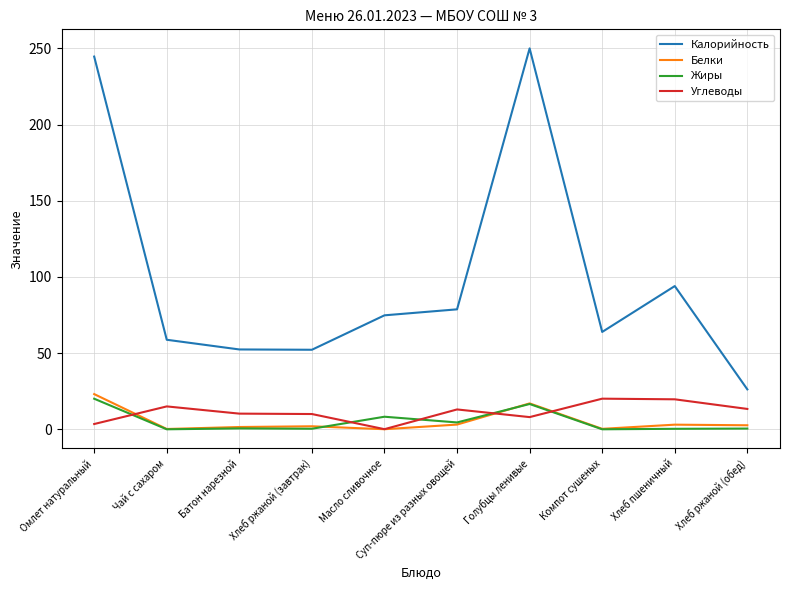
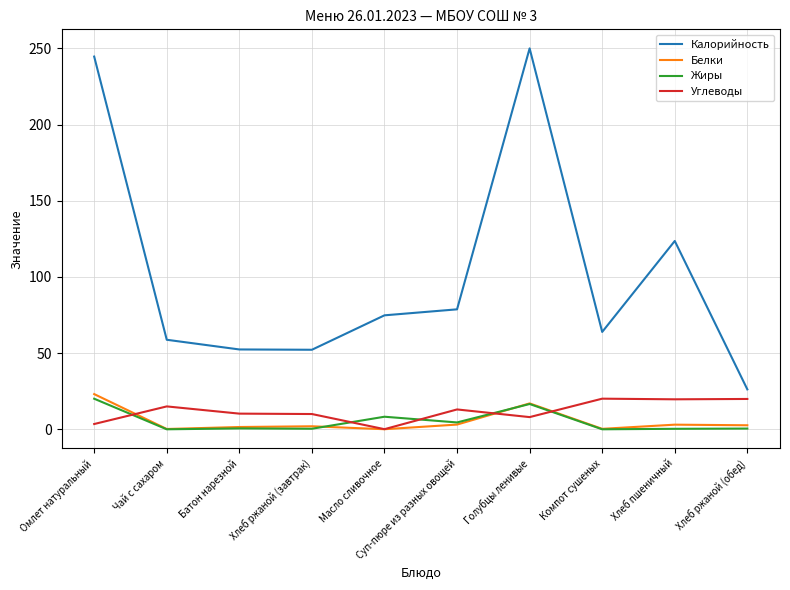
  {
    "Калорийность": {
      "Омлет натуральный": 245,
      "Чай с сахаром": 59,
      "Батон нарезной": 52,
      "Хлеб ржаной (завтрак)": 52,
      "Масло сливочное": 75,
      "Суп-пюре из разных овощей": 79,
      "Голубцы ленивые": 250,
      "Компот сушеных": 64,
-     "Хлеб пшеничный": 94,
+     "Хлеб пшеничный": 124,
      "Хлеб ржаной (обед)": 26
    },
    "Белки": {
      "Омлет натуральный": 23,
      "Хлеб пшеничный": 3,
      "Хлеб ржаной (обед)": 3
    },
    "Жиры": {
      "Омлет натуральный": 20,
      "Масло сливочное": 8,
      "Хлеб пшеничный": 0,
      "Хлеб ржаной (обед)": 0
    },
    "Углеводы": {
      "Омлет натуральный": 3,
      "Чай с сахаром": 15,
      "Батон нарезной": 10,
      "Хлеб ржаной (завтрак)": 10,
      "Суп-пюре из разных овощей": 13,
      "Голубцы ленивые": 8,
      "Компот сушеных": 20,
      "Хлеб пшеничный": 20,
-     "Хлеб ржаной (обед)": 13
+     "Хлеб ржаной (обед)": 20
    }
  }
